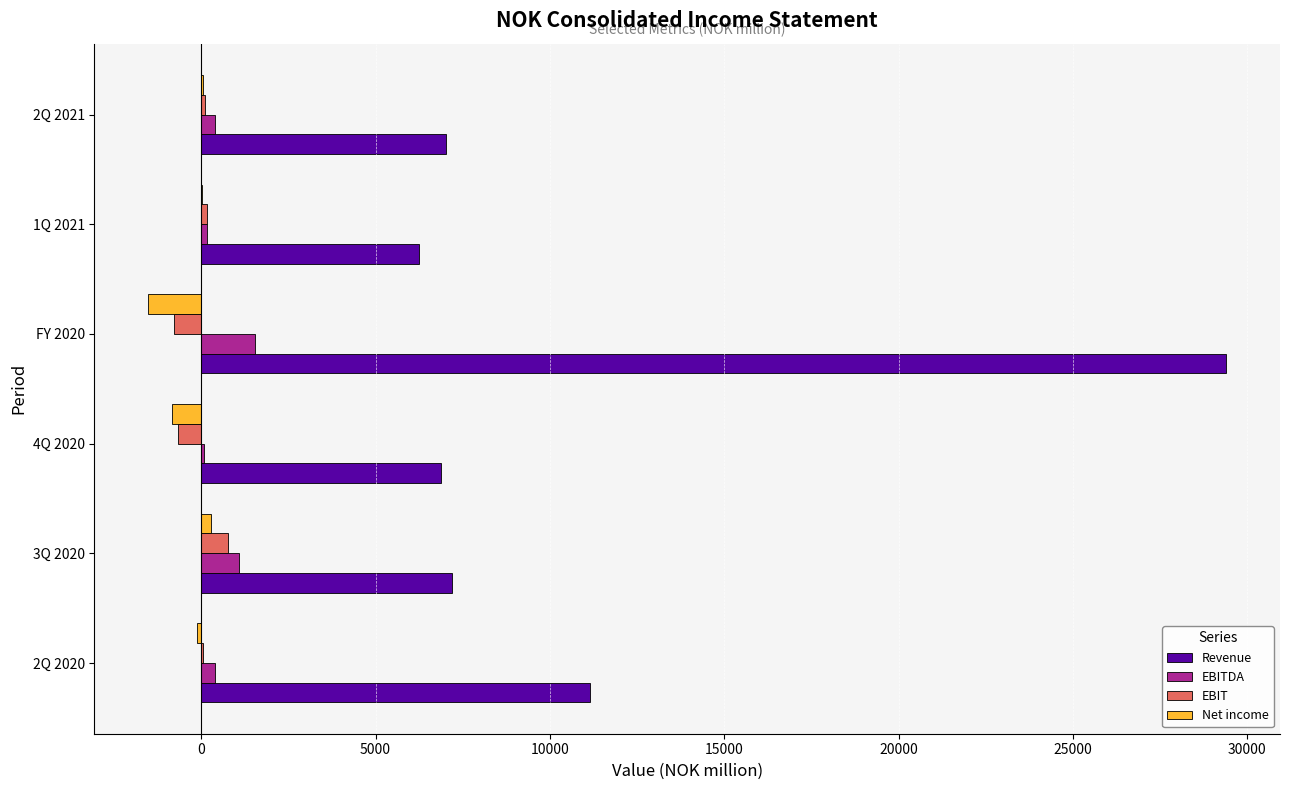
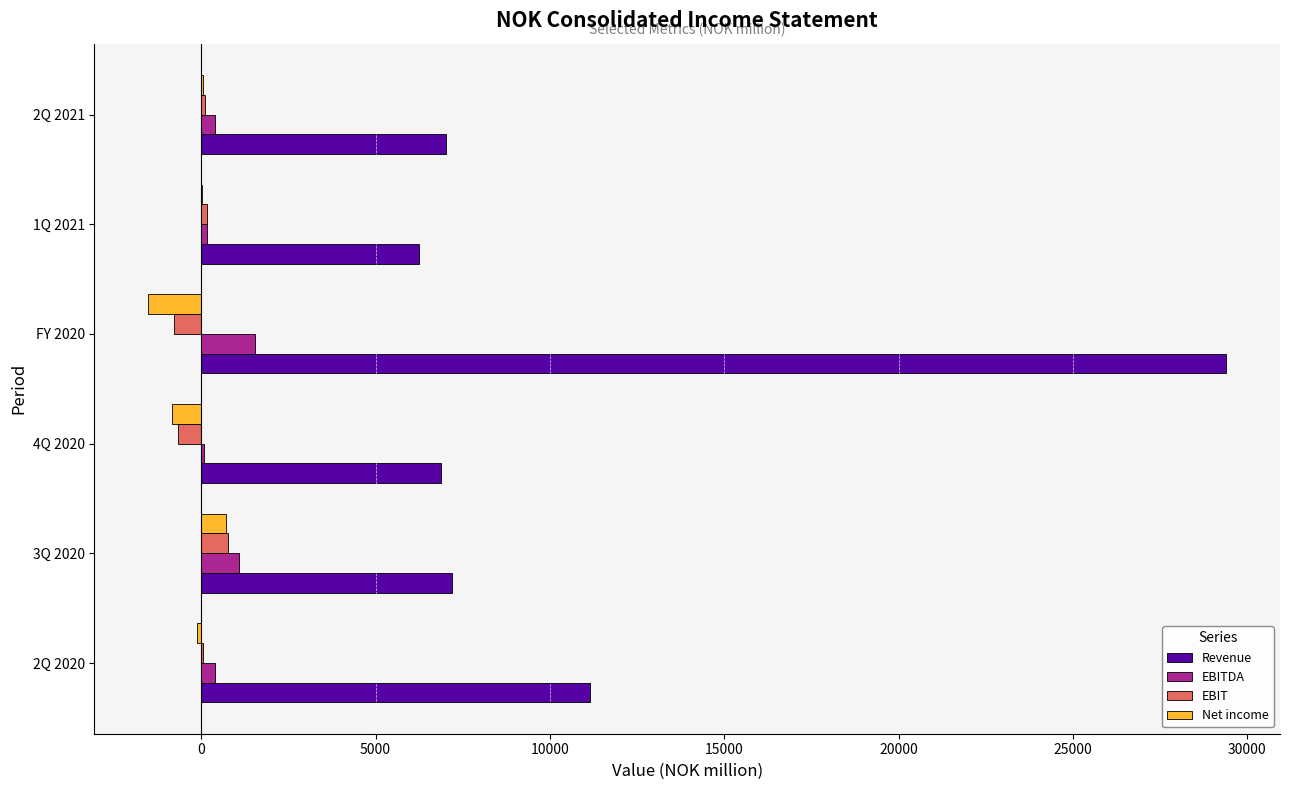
  {
    "Revenue": {
      "2Q 2021": 7000,
      "1Q 2021": 6200,
      "FY 2020": 29400,
      "4Q 2020": 6900,
      "3Q 2020": 7200,
      "2Q 2020": 11200
    },
    "EBITDA": {
      "2Q 2021": 400,
      "1Q 2021": 200,
      "FY 2020": 1500,
      "4Q 2020": 100,
      "3Q 2020": 1100,
      "2Q 2020": 400
    },
    "EBIT": {
      "2Q 2021": 100,
      "1Q 2021": 200,
      "FY 2020": -800,
      "4Q 2020": -700,
      "3Q 2020": 800
    },
    "Net income": {
      "FY 2020": -1500,
      "4Q 2020": -800,
-     "3Q 2020": 300,
+     "3Q 2020": 700,
      "2Q 2020": -100
    }
  }
